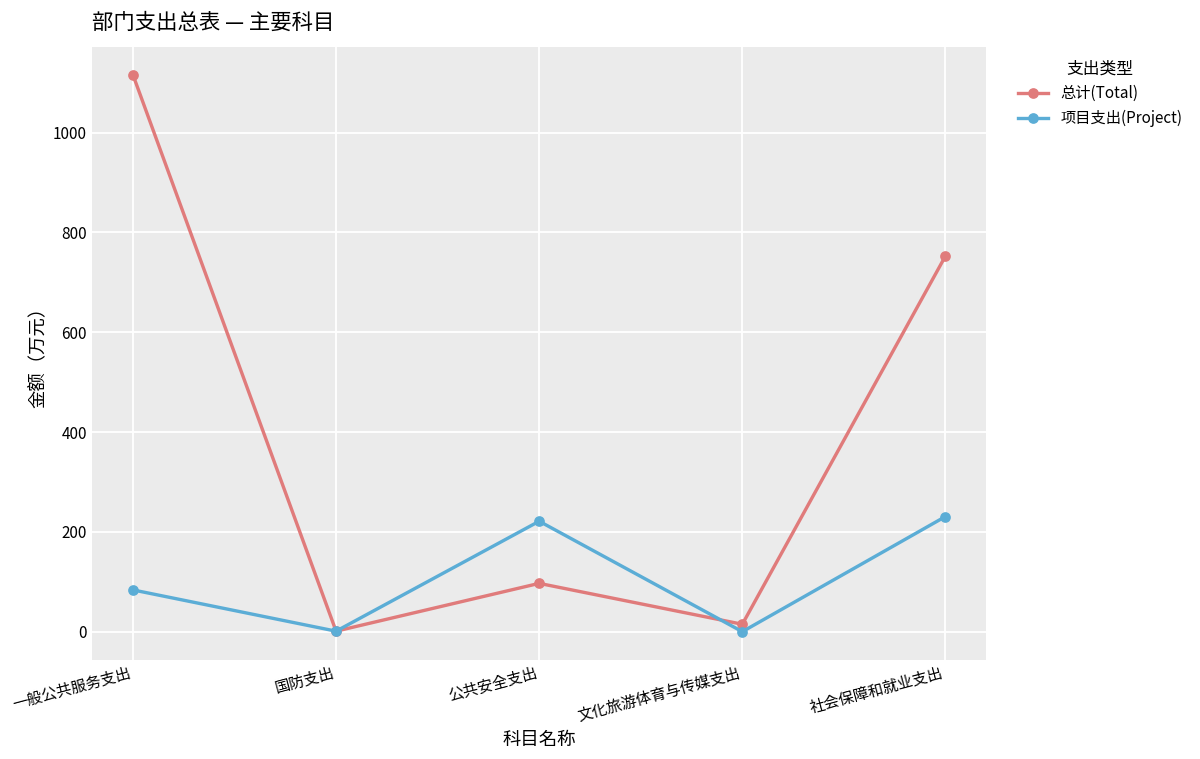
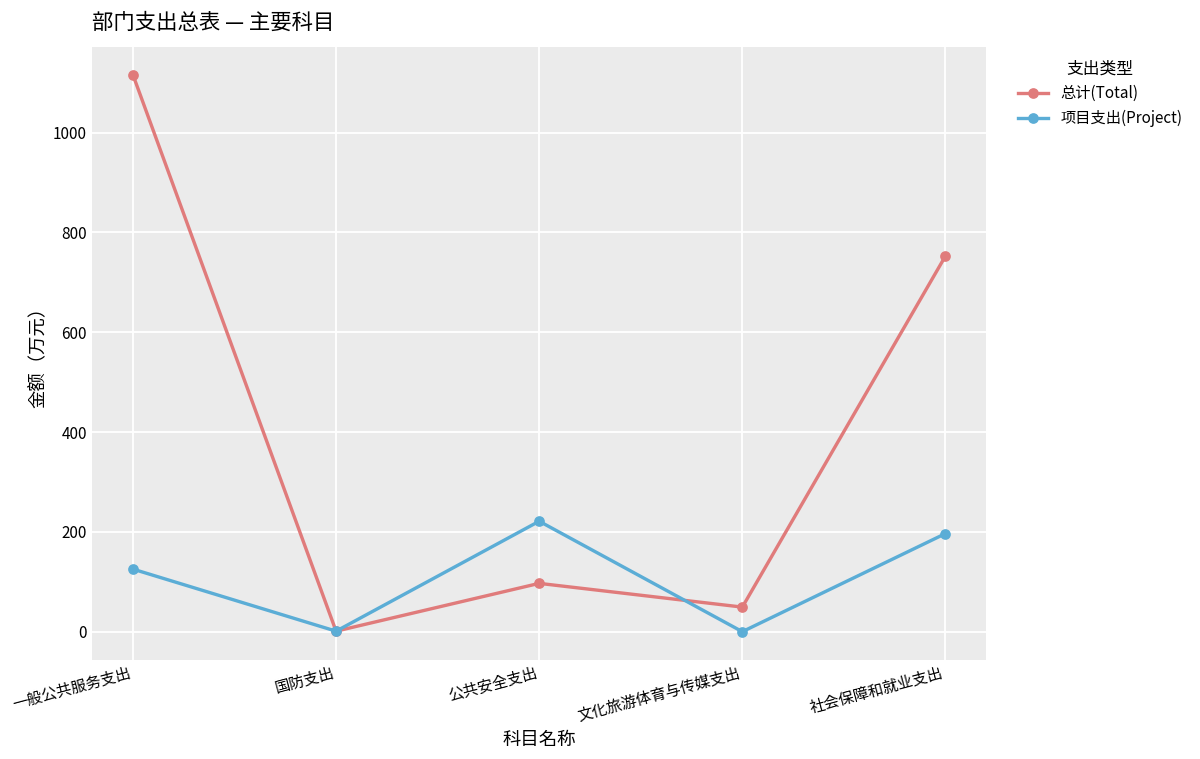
  {
    "总计(Total)": {
      "一般公共服务支出": 1120,
      "公共安全支出": 100,
-     "文化旅游体育与传媒支出": 10,
+     "文化旅游体育与传媒支出": 50,
      "社会保障和就业支出": 750
    },
    "项目支出(Project)": {
-     "一般公共服务支出": 80,
+     "一般公共服务支出": 130,
      "公共安全支出": 220,
      "文化旅游体育与传媒支出": 0,
-     "社会保障和就业支出": 230
+     "社会保障和就业支出": 200
    }
  }
